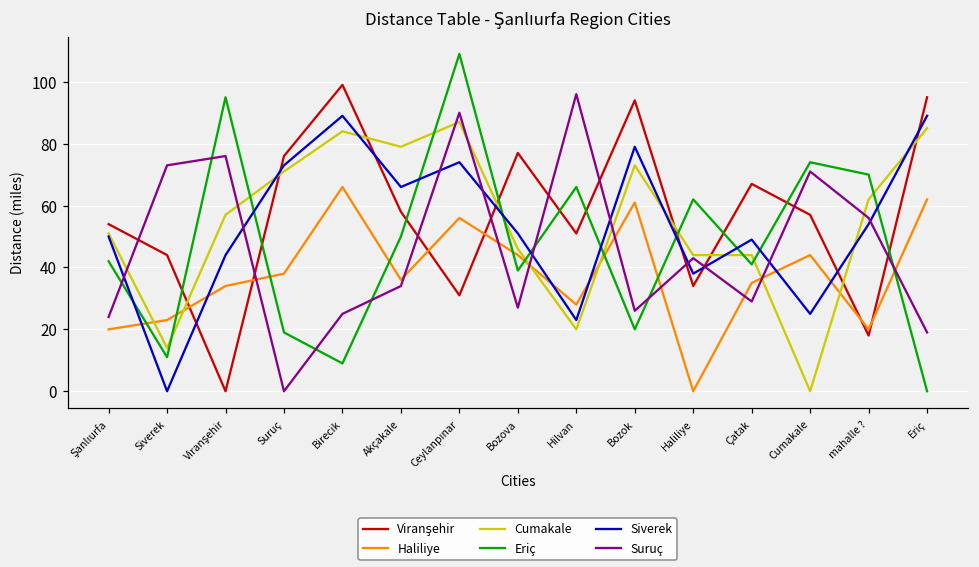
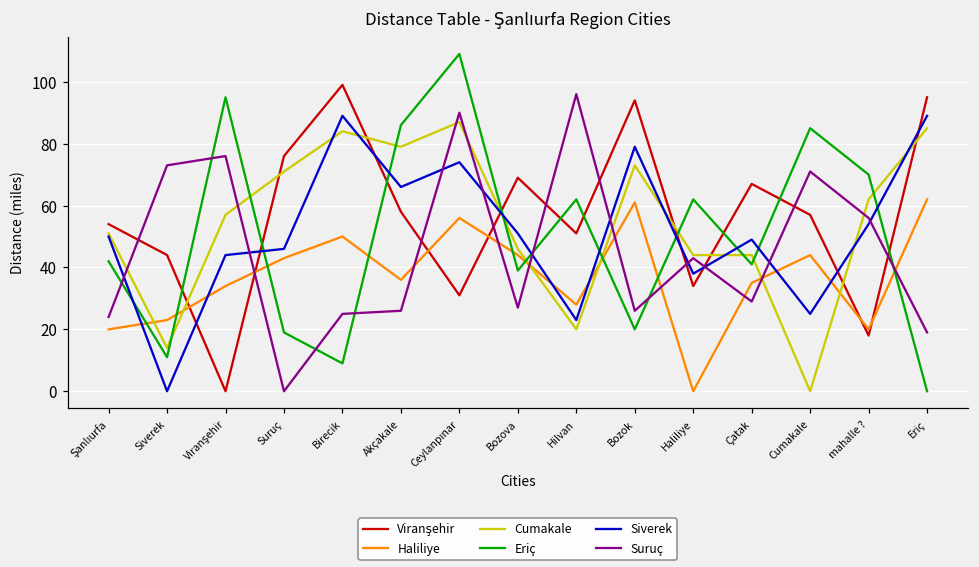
  {
    "Viranşehir": {
      "Şanlıurfa": 54,
      "Siverek": 44,
      "Viranşehir": 0,
      "Suruç": 76,
      "Birecik": 99,
      "Akçakale": 58,
      "Ceylanpınar": 31,
-     "Bozova": 77,
+     "Bozova": 69,
      "Hilvan": 51,
      "Bozok": 94,
      "Haliliye": 34,
      "Çatak": 67,
      "Cumakale": 57,
      "mahalle ?": 18,
      "Eriç": 95
    },
    "Haliliye": {
      "Şanlıurfa": 20,
      "Siverek": 23,
      "Viranşehir": 34,
-     "Suruç": 38,
-     "Birecik": 66,
+     "Suruç": 43,
+     "Birecik": 50,
      "Akçakale": 36,
      "Ceylanpınar": 56,
      "Bozova": 44,
      "Hilvan": 28,
      "Bozok": 61,
      "Haliliye": 0,
      "Çatak": 35,
      "Cumakale": 44,
      "mahalle ?": 20,
      "Eriç": 62
    },
    "Cumakale": {
      "Şanlıurfa": 51,
      "Siverek": 14,
      "Viranşehir": 57,
      "Suruç": 71,
      "Birecik": 84,
      "Akçakale": 79,
      "Ceylanpınar": 87,
      "Bozova": 46,
      "Hilvan": 20,
      "Bozok": 73,
      "Haliliye": 44,
      "Çatak": 44,
      "Cumakale": 0,
      "mahalle ?": 62,
      "Eriç": 85
    },
    "Eriç": {
      "Şanlıurfa": 42,
      "Siverek": 11,
      "Viranşehir": 95,
      "Suruç": 19,
      "Birecik": 9,
-     "Akçakale": 50,
+     "Akçakale": 86,
      "Ceylanpınar": 109,
      "Bozova": 39,
-     "Hilvan": 66,
+     "Hilvan": 62,
      "Bozok": 20,
      "Haliliye": 62,
      "Çatak": 41,
-     "Cumakale": 74,
+     "Cumakale": 85,
      "mahalle ?": 70,
      "Eriç": 0
    },
    "Siverek": {
      "Şanlıurfa": 50,
      "Siverek": 0,
      "Viranşehir": 44,
-     "Suruç": 73,
+     "Suruç": 46,
      "Birecik": 89,
      "Akçakale": 66,
      "Ceylanpınar": 74,
      "Bozova": 51,
      "Hilvan": 23,
      "Bozok": 79,
      "Haliliye": 38,
      "Çatak": 49,
      "Cumakale": 25,
      "mahalle ?": 54,
      "Eriç": 89
    },
    "Suruç": {
      "Şanlıurfa": 24,
      "Siverek": 73,
      "Viranşehir": 76,
      "Suruç": 0,
      "Birecik": 25,
-     "Akçakale": 34,
+     "Akçakale": 26,
      "Ceylanpınar": 90,
      "Bozova": 27,
      "Hilvan": 96,
      "Bozok": 26,
      "Haliliye": 43,
      "Çatak": 29,
      "Cumakale": 71,
      "mahalle ?": 56,
      "Eriç": 19
    }
  }
